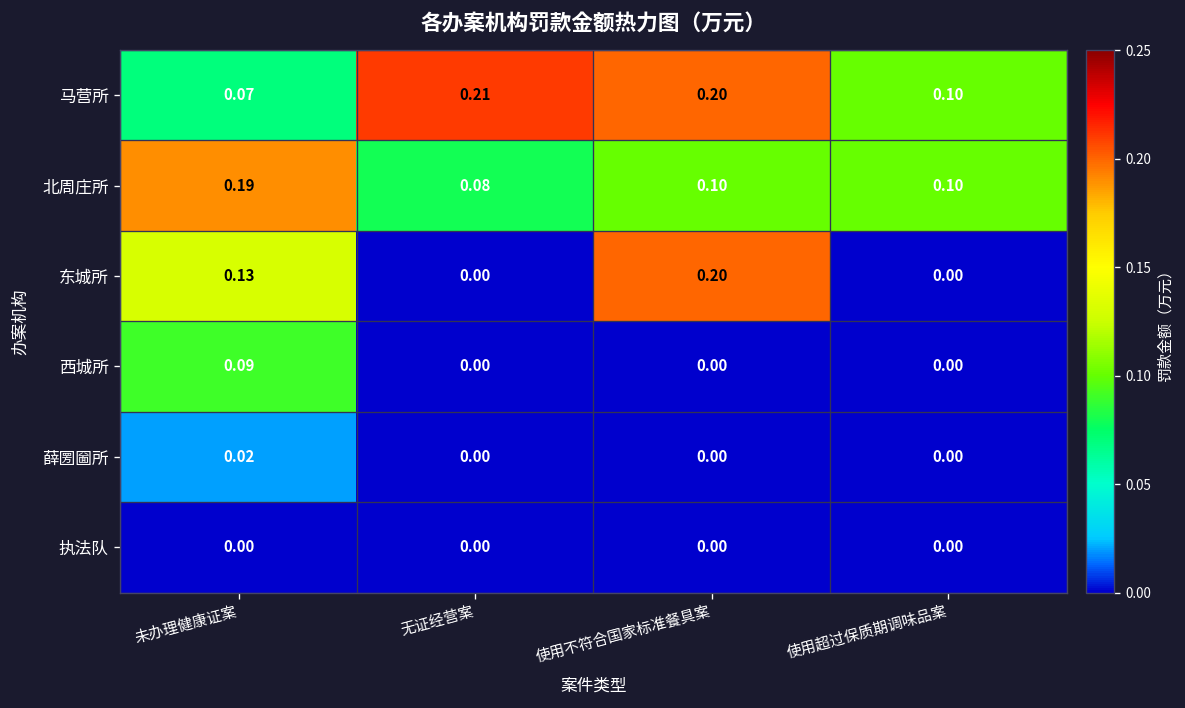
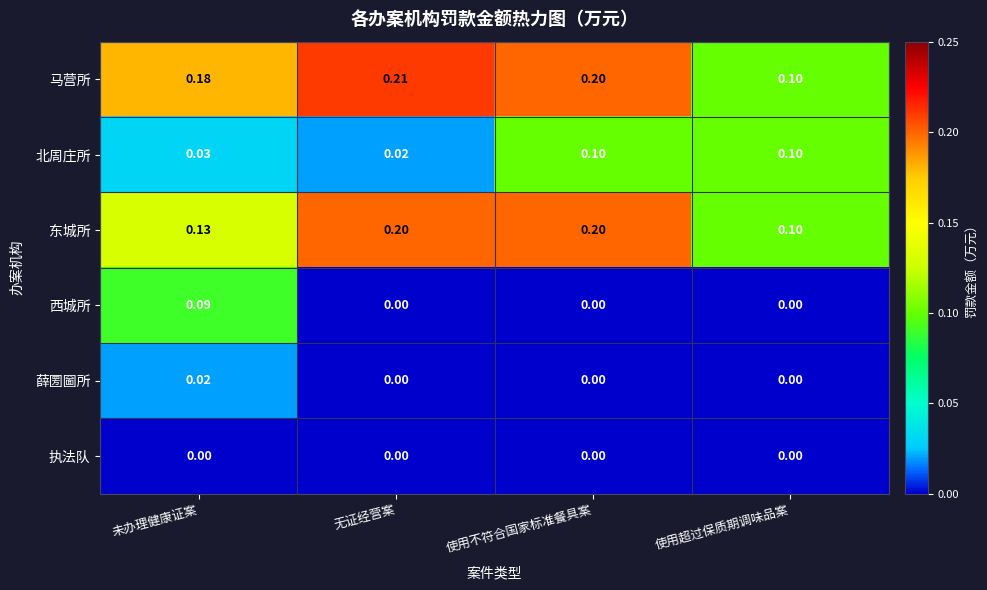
  {
    "马营所": {
-     "未办理健康证案": 0.07,
+     "未办理健康证案": 0.18,
      "无证经营案": 0.21,
      "使用不符合国家标准餐具案": 0.20,
      "使用超过保质期调味品案": 0.10
    },
    "北周庄所": {
-     "未办理健康证案": 0.19,
-     "无证经营案": 0.08,
+     "未办理健康证案": 0.03,
+     "无证经营案": 0.02,
      "使用不符合国家标准餐具案": 0.10,
      "使用超过保质期调味品案": 0.10
    },
    "东城所": {
      "未办理健康证案": 0.13,
-     "无证经营案": 0.00,
+     "无证经营案": 0.20,
      "使用不符合国家标准餐具案": 0.20,
-     "使用超过保质期调味品案": 0.00
+     "使用超过保质期调味品案": 0.10
    },
    "西城所": {
      "未办理健康证案": 0.09,
      "无证经营案": 0.00,
      "使用不符合国家标准餐具案": 0.00,
      "使用超过保质期调味品案": 0.00
    },
    "薛圐圙所": {
      "未办理健康证案": 0.02,
      "无证经营案": 0.00,
      "使用不符合国家标准餐具案": 0.00,
      "使用超过保质期调味品案": 0.00
    },
    "执法队": {
      "未办理健康证案": 0.00,
      "无证经营案": 0.00,
      "使用不符合国家标准餐具案": 0.00,
      "使用超过保质期调味品案": 0.00
    }
  }
